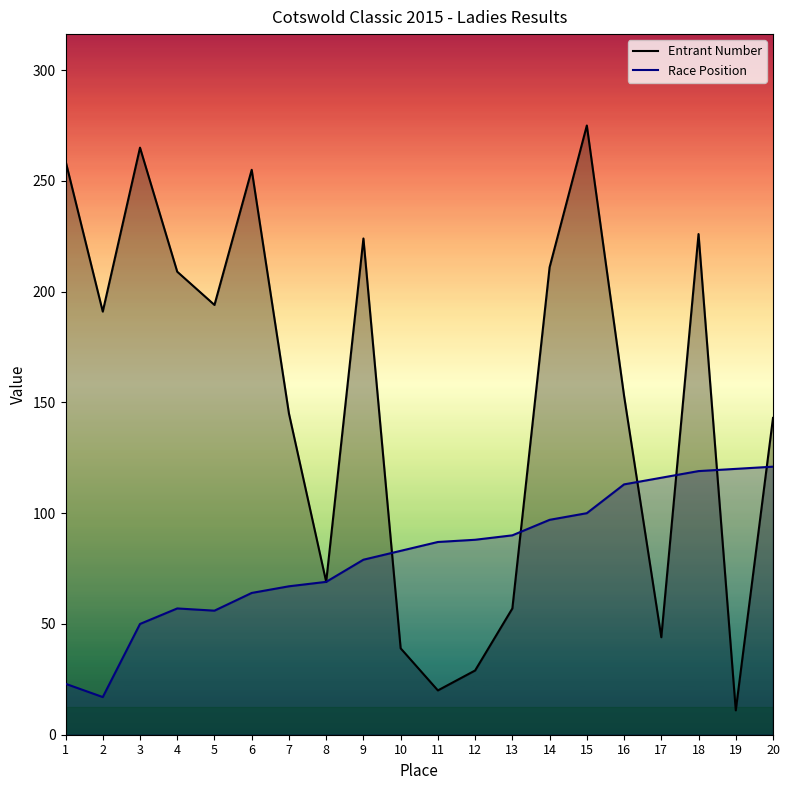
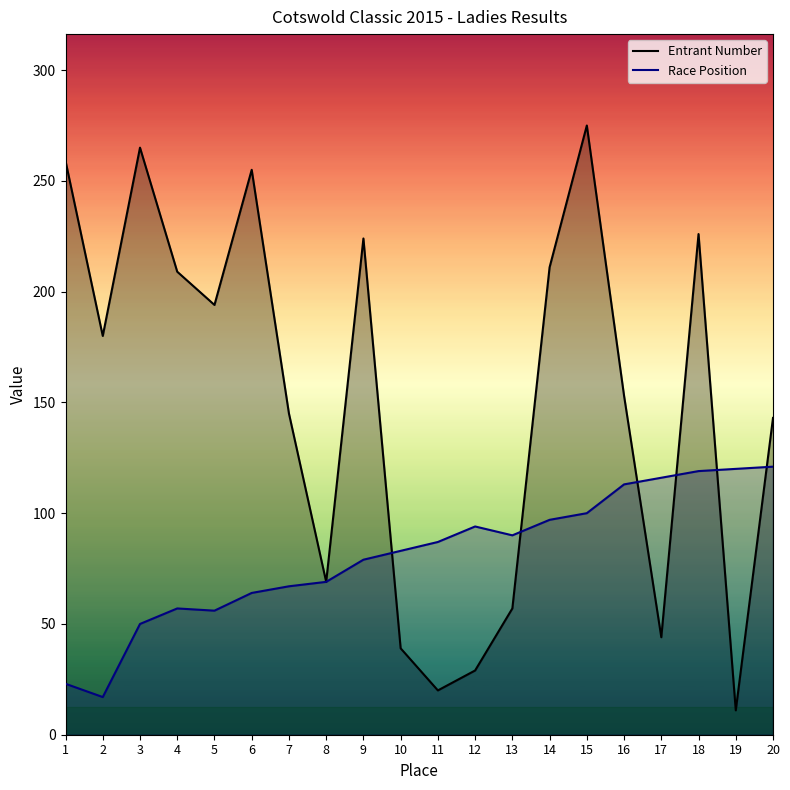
  {
    "Entrant Number": {
      "1": 259,
-     "2": 191,
+     "2": 180,
      "3": 265,
      "4": 209,
      "5": 194,
      "6": 255,
      "7": 145,
      "9": 224,
      "10": 39,
      "11": 20,
      "12": 29,
      "13": 57,
      "14": 211,
      "15": 275,
      "16": 153,
      "17": 44,
      "18": 226,
      "19": 11,
      "20": 143
    },
    "Race Position": {
      "1": 23,
      "2": 17,
      "3": 50,
      "4": 57,
      "5": 56,
      "6": 64,
      "7": 67,
      "9": 79,
      "10": 83,
      "11": 87,
-     "12": 88,
+     "12": 94,
      "13": 90,
      "14": 97,
      "15": 100,
      "16": 113,
      "17": 116,
      "18": 119,
      "19": 120,
      "20": 121
    }
  }
